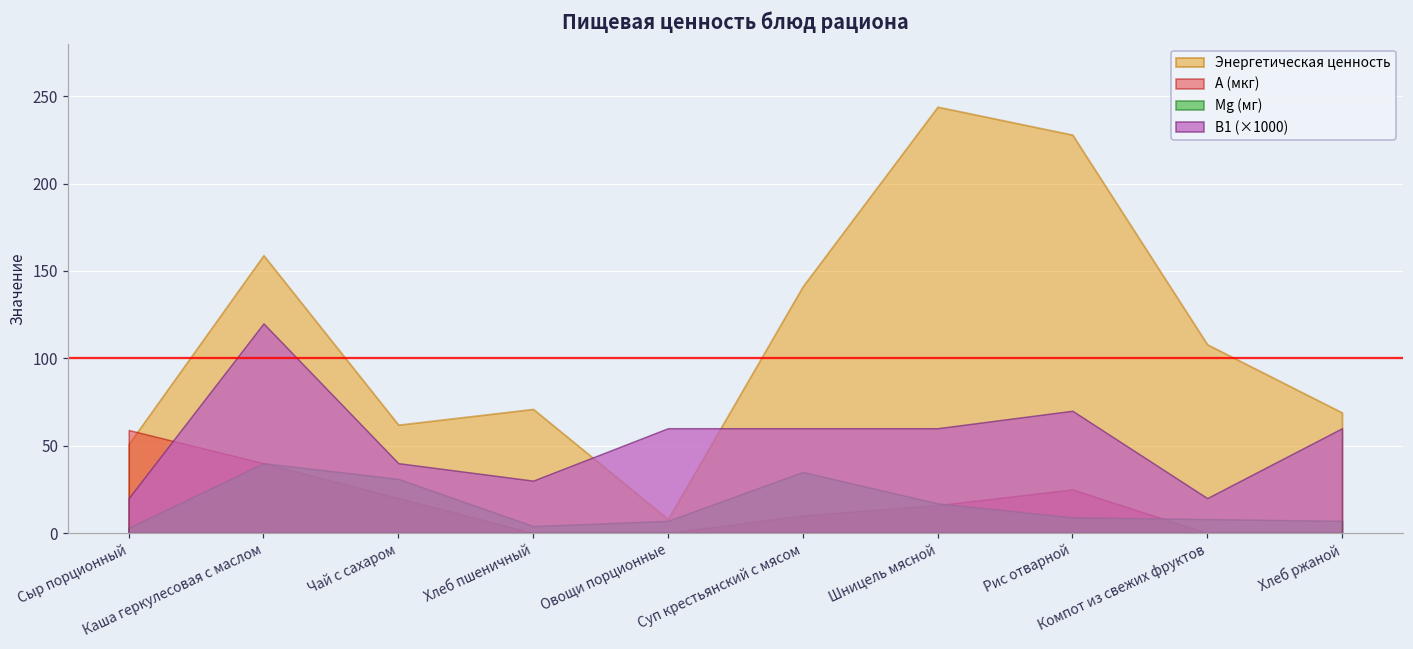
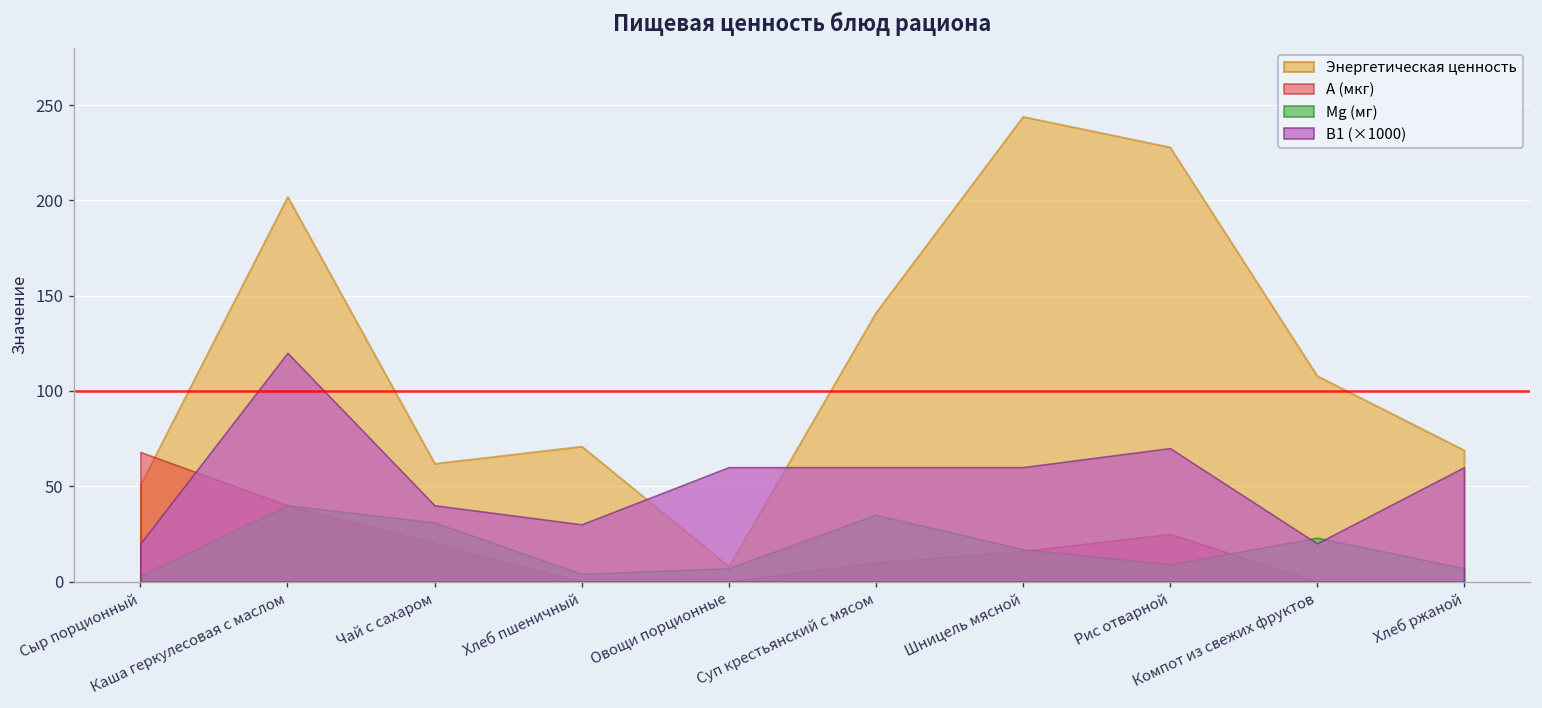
  {
    "Энергетическая ценность": {
      "Сыр порционный": 51,
-     "Каша геркулесовая с маслом": 159,
+     "Каша геркулесовая с маслом": 202,
      "Чай с сахаром": 62,
      "Хлеб пшеничный": 71,
      "Суп крестьянский с мясом": 141,
      "Шницель мясной": 244,
      "Рис отварной": 228,
      "Компот из свежих фруктов": 108,
      "Хлеб ржаной": 69
    },
    "А (мкг)": {
-     "Сыр порционный": 59,
+     "Сыр порционный": 68,
      "Чай с сахаром": 20,
      "Хлеб пшеничный": 0,
      "Овощи порционные": 0,
      "Суп крестьянский с мясом": 10,
      "Рис отварной": 25,
      "Компот из свежих фруктов": 0,
      "Хлеб ржаной": 0
    },
    "Mg (мг)": {
      "Сыр порционный": 3,
      "Чай с сахаром": 31,
      "Хлеб пшеничный": 4,
      "Суп крестьянский с мясом": 35,
      "Рис отварной": 9,
-     "Компот из свежих фруктов": 8,
+     "Компот из свежих фруктов": 23,
      "Хлеб ржаной": 7
    },
    "В1 (×1000)": {
      "Сыр порционный": 20,
      "Каша геркулесовая с маслом": 120,
      "Чай с сахаром": 40,
      "Хлеб пшеничный": 30,
      "Овощи порционные": 60,
      "Суп крестьянский с мясом": 60,
      "Шницель мясной": 60,
      "Рис отварной": 70,
      "Компот из свежих фруктов": 20,
      "Хлеб ржаной": 60
    }
  }
